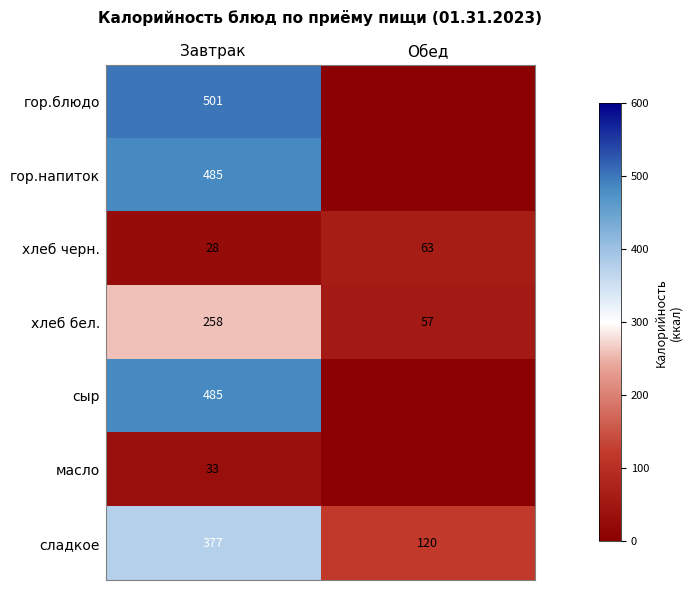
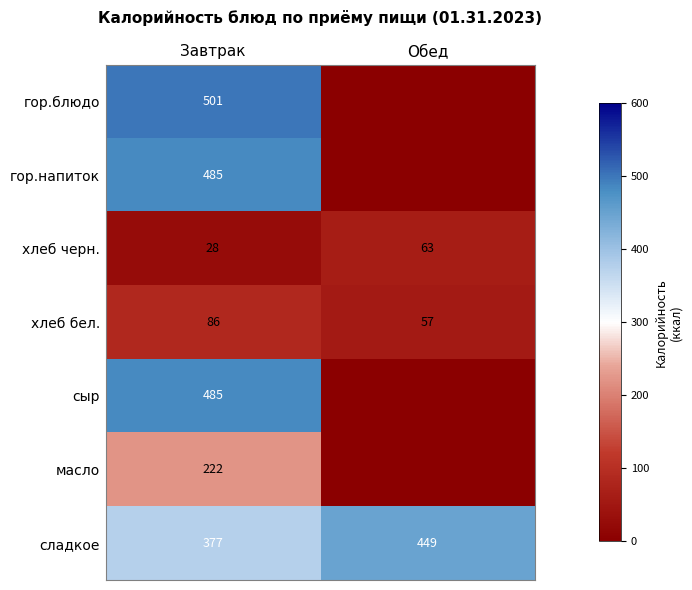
  {
    "гор.блюдо": {
      "Завтрак": 501
    },
    "гор.напиток": {
      "Завтрак": 485
    },
    "хлеб черн.": {
      "Завтрак": 28,
      "Обед": 63
    },
    "хлеб бел.": {
-     "Завтрак": 258,
+     "Завтрак": 86,
      "Обед": 57
    },
    "сыр": {
      "Завтрак": 485
    },
    "масло": {
-     "Завтрак": 33
+     "Завтрак": 222
    },
    "сладкое": {
      "Завтрак": 377,
-     "Обед": 120
+     "Обед": 449
    }
  }
